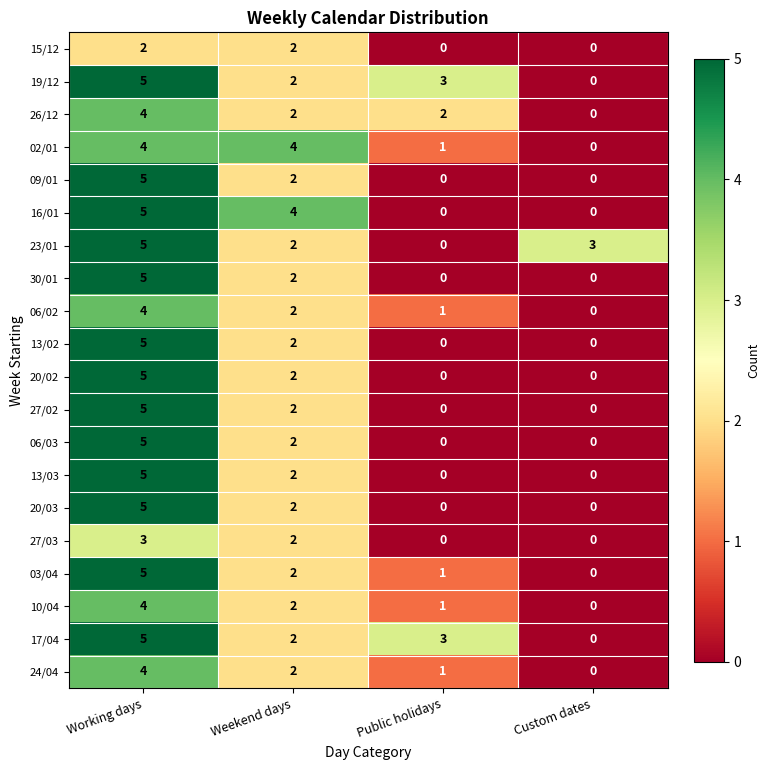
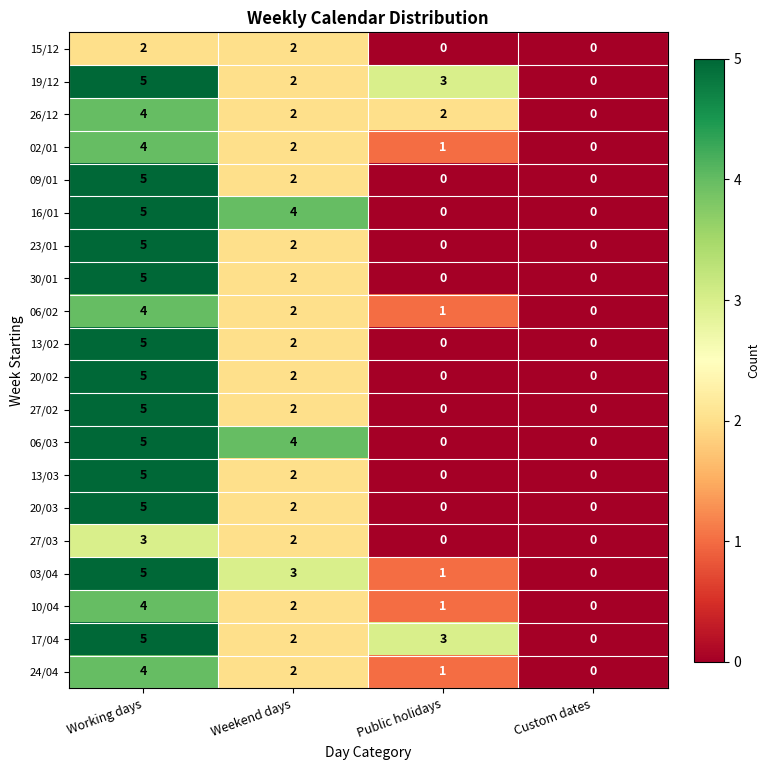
  {
    "15/12": {
      "Working days": 2,
      "Weekend days": 2,
      "Public holidays": 0,
      "Custom dates": 0
    },
    "19/12": {
      "Working days": 5,
      "Weekend days": 2,
      "Public holidays": 3,
      "Custom dates": 0
    },
    "26/12": {
      "Working days": 4,
      "Weekend days": 2,
      "Public holidays": 2,
      "Custom dates": 0
    },
    "02/01": {
      "Working days": 4,
-     "Weekend days": 4,
+     "Weekend days": 2,
      "Public holidays": 1,
      "Custom dates": 0
    },
    "09/01": {
      "Working days": 5,
      "Weekend days": 2,
      "Public holidays": 0,
      "Custom dates": 0
    },
    "16/01": {
      "Working days": 5,
      "Weekend days": 4,
      "Public holidays": 0,
      "Custom dates": 0
    },
    "23/01": {
      "Working days": 5,
      "Weekend days": 2,
      "Public holidays": 0,
-     "Custom dates": 3
+     "Custom dates": 0
    },
    "30/01": {
      "Working days": 5,
      "Weekend days": 2,
      "Public holidays": 0,
      "Custom dates": 0
    },
    "06/02": {
      "Working days": 4,
      "Weekend days": 2,
      "Public holidays": 1,
      "Custom dates": 0
    },
    "13/02": {
      "Working days": 5,
      "Weekend days": 2,
      "Public holidays": 0,
      "Custom dates": 0
    },
    "20/02": {
      "Working days": 5,
      "Weekend days": 2,
      "Public holidays": 0,
      "Custom dates": 0
    },
    "27/02": {
      "Working days": 5,
      "Weekend days": 2,
      "Public holidays": 0,
      "Custom dates": 0
    },
    "06/03": {
      "Working days": 5,
-     "Weekend days": 2,
+     "Weekend days": 4,
      "Public holidays": 0,
      "Custom dates": 0
    },
    "13/03": {
      "Working days": 5,
      "Weekend days": 2,
      "Public holidays": 0,
      "Custom dates": 0
    },
    "20/03": {
      "Working days": 5,
      "Weekend days": 2,
      "Public holidays": 0,
      "Custom dates": 0
    },
    "27/03": {
      "Working days": 3,
      "Weekend days": 2,
      "Public holidays": 0,
      "Custom dates": 0
    },
    "03/04": {
      "Working days": 5,
-     "Weekend days": 2,
+     "Weekend days": 3,
      "Public holidays": 1,
      "Custom dates": 0
    },
    "10/04": {
      "Working days": 4,
      "Weekend days": 2,
      "Public holidays": 1,
      "Custom dates": 0
    },
    "17/04": {
      "Working days": 5,
      "Weekend days": 2,
      "Public holidays": 3,
      "Custom dates": 0
    },
    "24/04": {
      "Working days": 4,
      "Weekend days": 2,
      "Public holidays": 1,
      "Custom dates": 0
    }
  }
